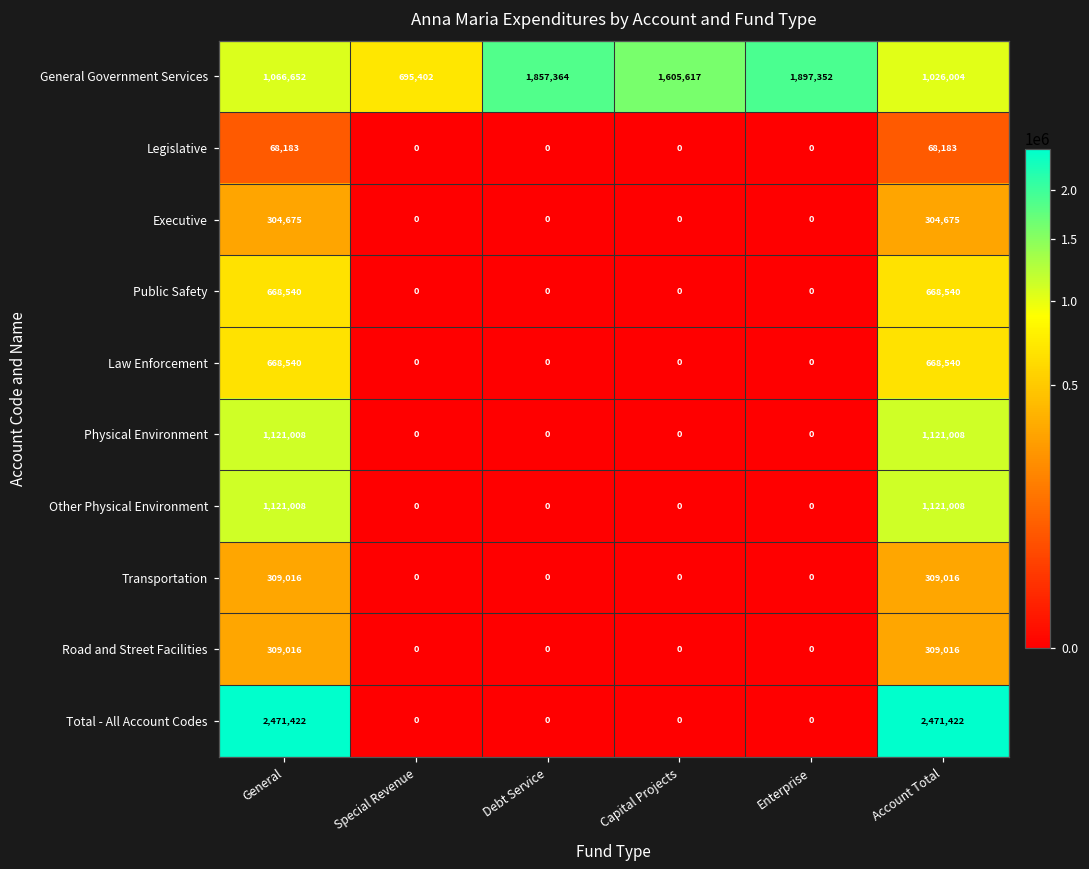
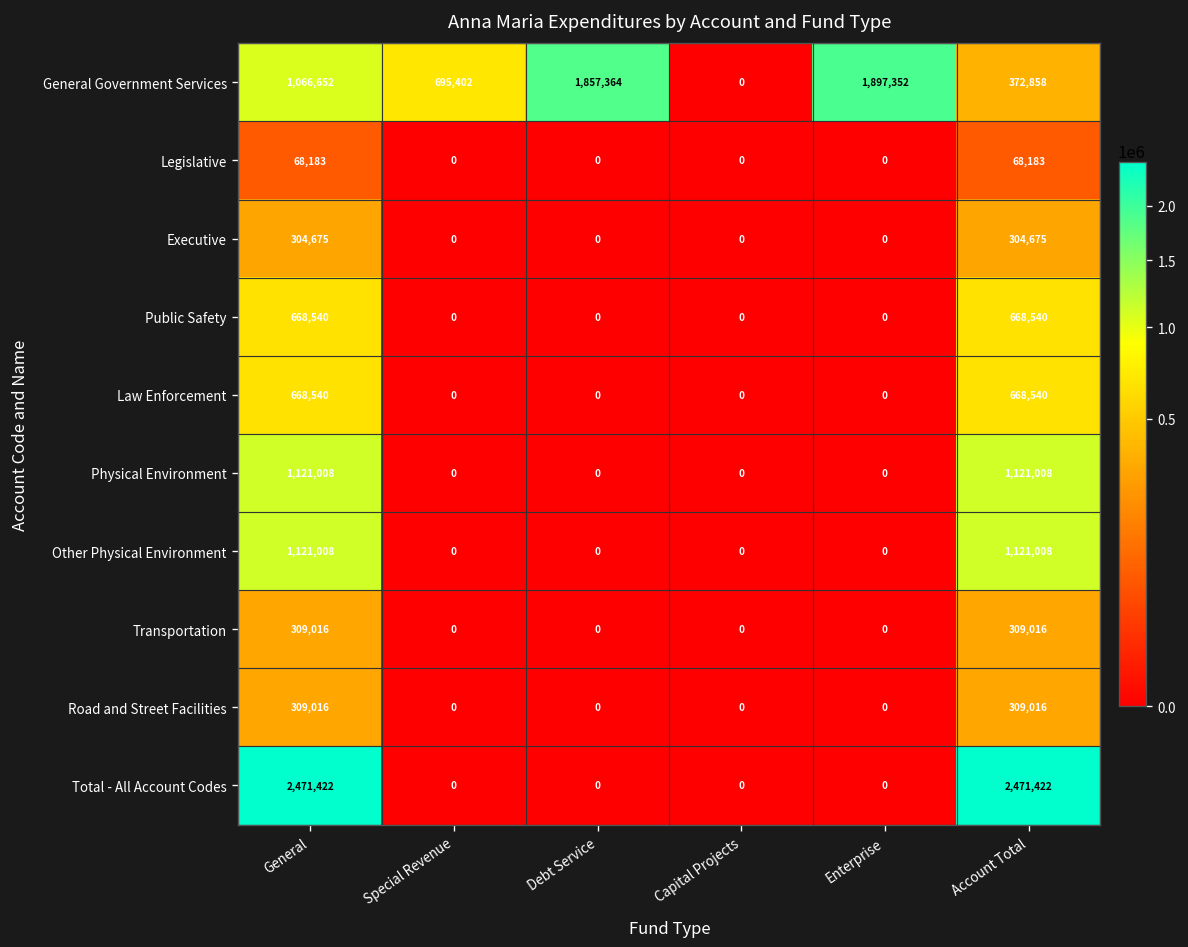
  {
    "General Government Services": {
      "General": "1,066,652",
      "Special Revenue": "695,402",
      "Debt Service": "1,857,364",
-     "Capital Projects": "1,605,617",
+     "Capital Projects": "0",
      "Enterprise": "1,897,352",
-     "Account Total": "1,026,004"
+     "Account Total": "372,858"
    },
    "Legislative": {
      "General": "68,183",
      "Special Revenue": "0",
      "Debt Service": "0",
      "Capital Projects": "0",
      "Enterprise": "0",
      "Account Total": "68,183"
    },
    "Executive": {
      "General": "304,675",
      "Special Revenue": "0",
      "Debt Service": "0",
      "Capital Projects": "0",
      "Enterprise": "0",
      "Account Total": "304,675"
    },
    "Public Safety": {
      "General": "668,540",
      "Special Revenue": "0",
      "Debt Service": "0",
      "Capital Projects": "0",
      "Enterprise": "0",
      "Account Total": "668,540"
    },
    "Law Enforcement": {
      "General": "668,540",
      "Special Revenue": "0",
      "Debt Service": "0",
      "Capital Projects": "0",
      "Enterprise": "0",
      "Account Total": "668,540"
    },
    "Physical Environment": {
      "General": "1,121,008",
      "Special Revenue": "0",
      "Debt Service": "0",
      "Capital Projects": "0",
      "Enterprise": "0",
      "Account Total": "1,121,008"
    },
    "Other Physical Environment": {
      "General": "1,121,008",
      "Special Revenue": "0",
      "Debt Service": "0",
      "Capital Projects": "0",
      "Enterprise": "0",
      "Account Total": "1,121,008"
    },
    "Transportation": {
      "General": "309,016",
      "Special Revenue": "0",
      "Debt Service": "0",
      "Capital Projects": "0",
      "Enterprise": "0",
      "Account Total": "309,016"
    },
    "Road and Street Facilities": {
      "General": "309,016",
      "Special Revenue": "0",
      "Debt Service": "0",
      "Capital Projects": "0",
      "Enterprise": "0",
      "Account Total": "309,016"
    },
    "Total - All Account Codes": {
      "General": "2,471,422",
      "Special Revenue": "0",
      "Debt Service": "0",
      "Capital Projects": "0",
      "Enterprise": "0",
      "Account Total": "2,471,422"
    }
  }
